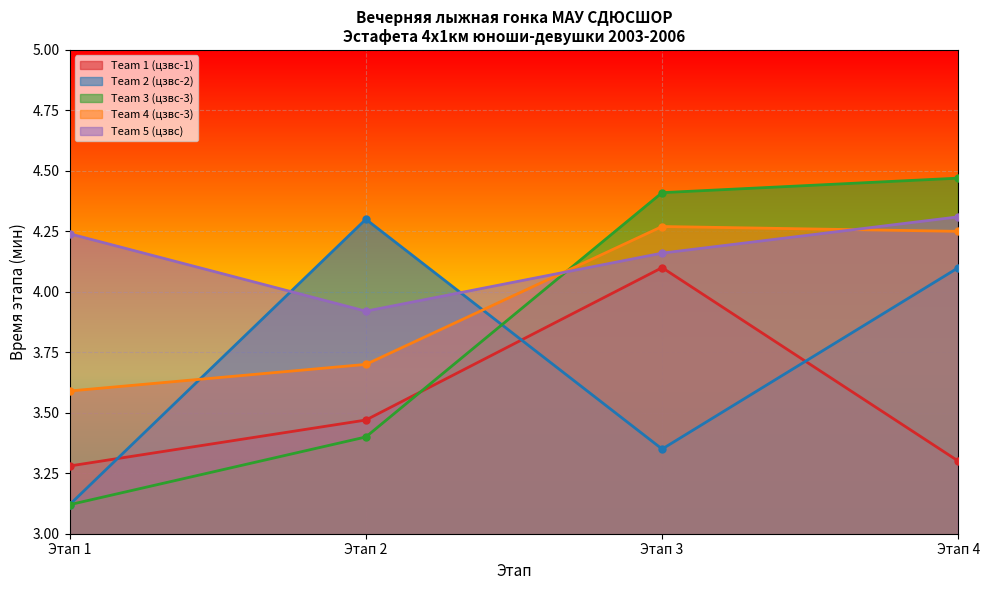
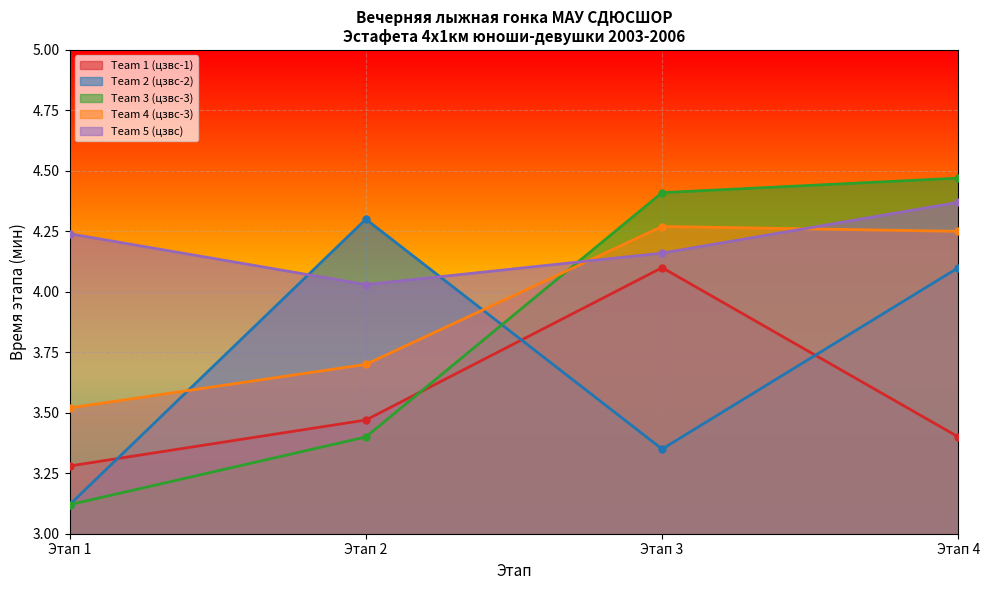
  {
    "Team 1 (цзвс-1)": {
      "Этап 1": 3.28,
      "Этап 2": 3.47,
      "Этап 3": 4.1,
-     "Этап 4": 3.3
+     "Этап 4": 3.4
    },
    "Team 2 (цзвс-2)": {
      "Этап 2": 4.30,
      "Этап 3": 3.35,
      "Этап 4": 4.10
    },
    "Team 3 (цзвс-3)": {
      "Этап 2": 3.40,
      "Этап 3": 4.41,
      "Этап 4": 4.47
    },
    "Team 4 (цзвс-3)": {
-     "Этап 1": 3.59,
+     "Этап 1": 3.52,
      "Этап 2": 3.70,
      "Этап 3": 4.27,
      "Этап 4": 4.25
    },
    "Team 5 (цзвс)": {
      "Этап 1": 4.24,
-     "Этап 2": 3.92,
+     "Этап 2": 4.03,
      "Этап 3": 4.16,
-     "Этап 4": 4.31
+     "Этап 4": 4.37
    }
  }
